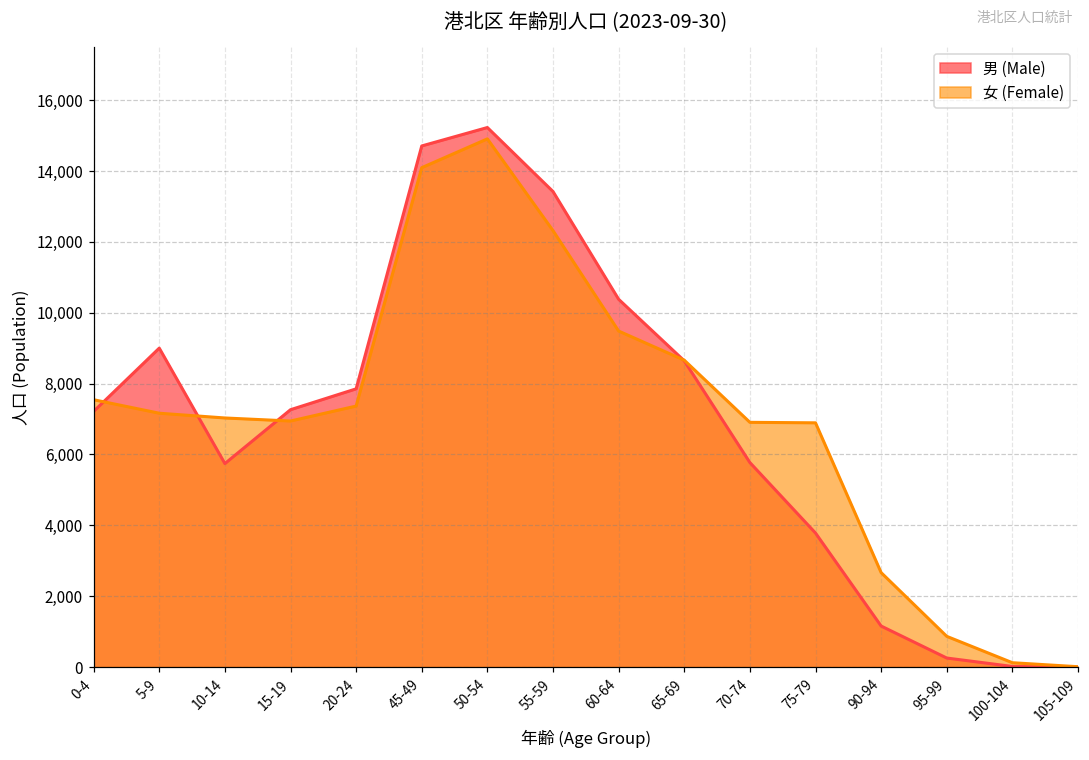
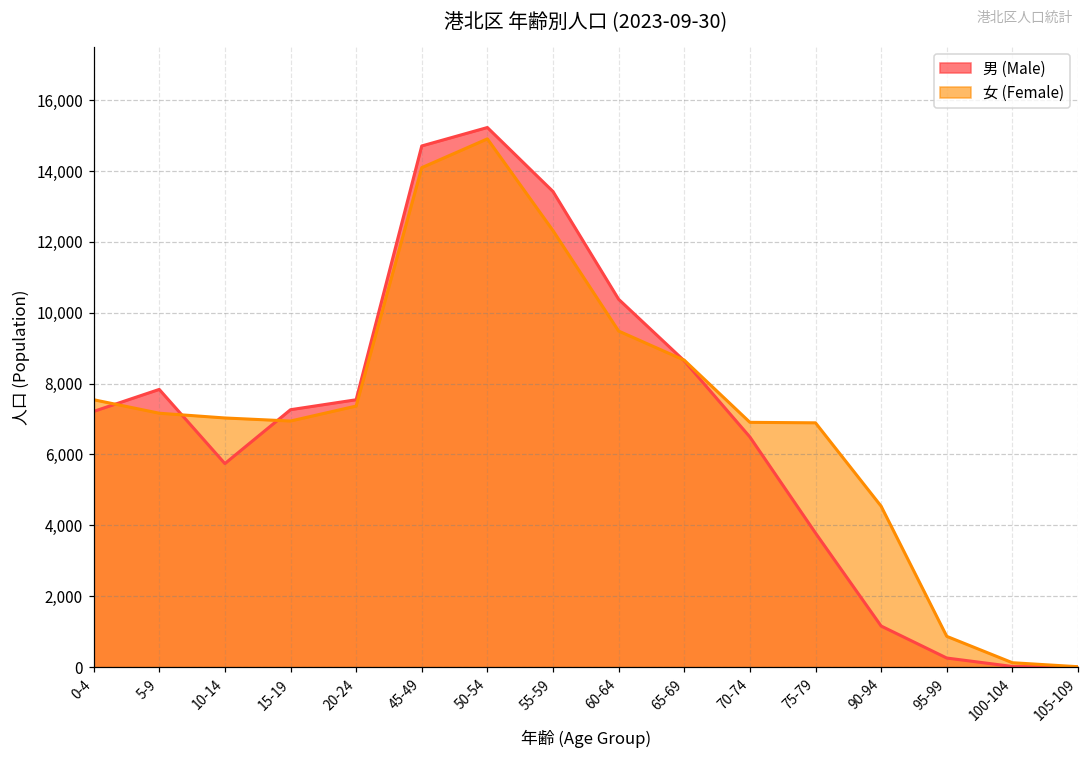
  {
    "男 (Male)": {
      "0-4": "7,200",
-     "5-9": "9,000",
+     "5-9": "7,800",
      "10-14": "5,700",
      "15-19": "7,300",
-     "20-24": "7,900",
+     "20-24": "7,500",
      "45-49": "14,700",
      "50-54": "15,200",
      "55-59": "13,400",
      "60-64": "10,400",
-     "70-74": "5,800",
+     "70-74": "6,500",
      "75-79": "3,800",
      "90-94": "1,200",
      "95-99": "300",
      "100-104": "0"
    },
    "女 (Female)": {
      "0-4": "7,500",
      "5-9": "7,200",
      "10-14": "7,000",
      "15-19": "6,900",
      "20-24": "7,400",
      "45-49": "14,100",
      "50-54": "14,900",
      "55-59": "12,300",
      "60-64": "9,500",
      "70-74": "6,900",
      "75-79": "6,900",
-     "90-94": "2,700",
+     "90-94": "4,500",
      "95-99": "900",
      "100-104": "100"
    }
  }
